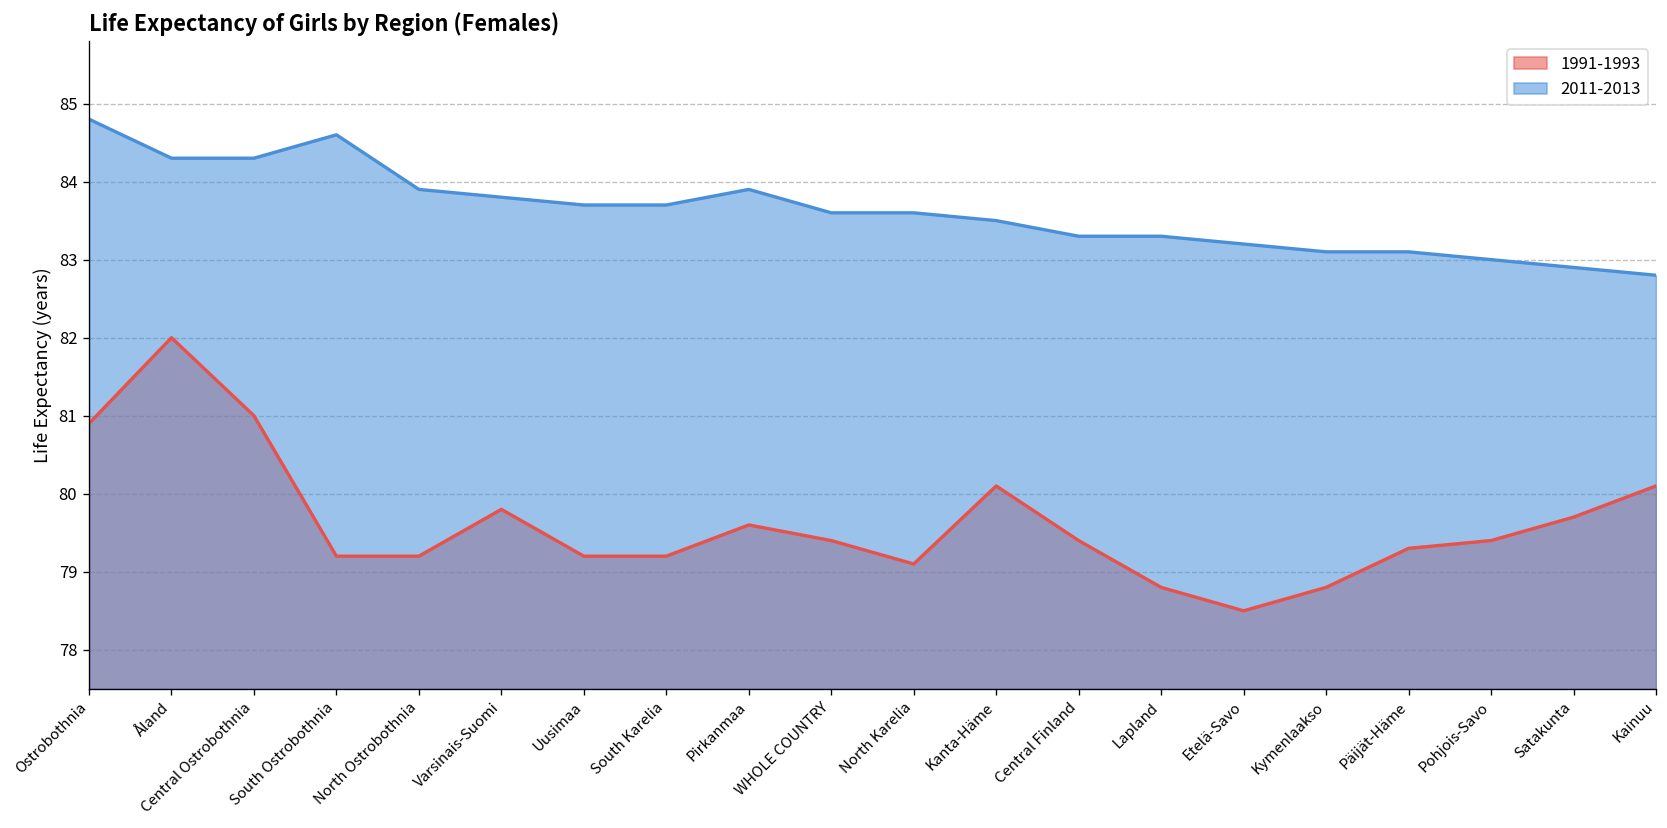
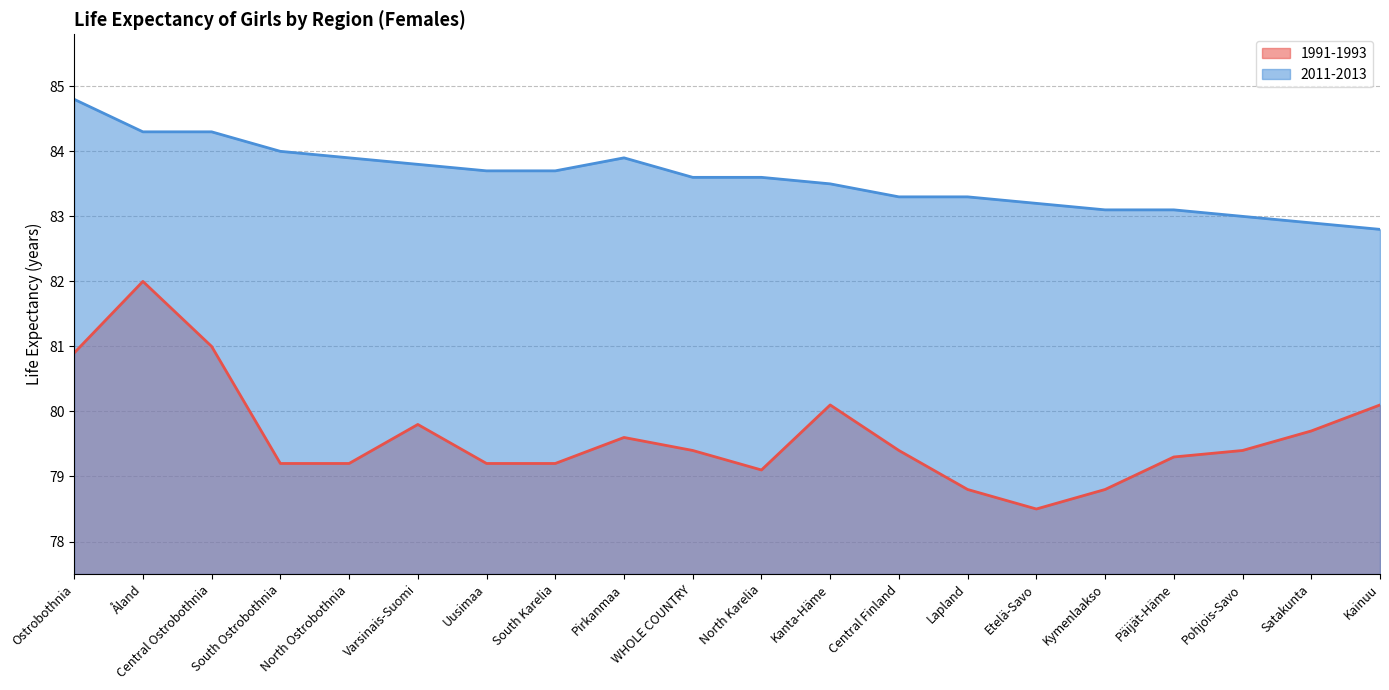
  {
    "1991-1993": {
      "Ostrobothnia": 80.9,
      "Åland": 82.0,
      "Central Ostrobothnia": 81.0,
      "South Ostrobothnia": 79.2,
      "North Ostrobothnia": 79.2,
      "Varsinais-Suomi": 79.8,
      "Uusimaa": 79.2,
      "South Karelia": 79.2,
      "Pirkanmaa": 79.6,
      "WHOLE COUNTRY": 79.4,
      "North Karelia": 79.1,
      "Kanta-Häme": 80.1,
      "Central Finland": 79.4,
      "Lapland": 78.8,
      "Etelä-Savo": 78.5,
      "Kymenlaakso": 78.8,
      "Päijät-Häme": 79.3,
      "Pohjois-Savo": 79.4,
      "Satakunta": 79.7,
      "Kainuu": 80.1
    },
    "2011-2013": {
      "Ostrobothnia": 84.8,
      "Åland": 84.3,
      "Central Ostrobothnia": 84.3,
-     "South Ostrobothnia": 84.6,
+     "South Ostrobothnia": 84.0,
      "North Ostrobothnia": 83.9,
      "Varsinais-Suomi": 83.8,
      "Uusimaa": 83.7,
      "South Karelia": 83.7,
      "Pirkanmaa": 83.9,
      "WHOLE COUNTRY": 83.6,
      "North Karelia": 83.6,
      "Kanta-Häme": 83.5,
      "Central Finland": 83.3,
      "Lapland": 83.3,
      "Etelä-Savo": 83.2,
      "Kymenlaakso": 83.1,
      "Päijät-Häme": 83.1,
      "Pohjois-Savo": 83.0,
      "Satakunta": 82.9,
      "Kainuu": 82.8
    }
  }
